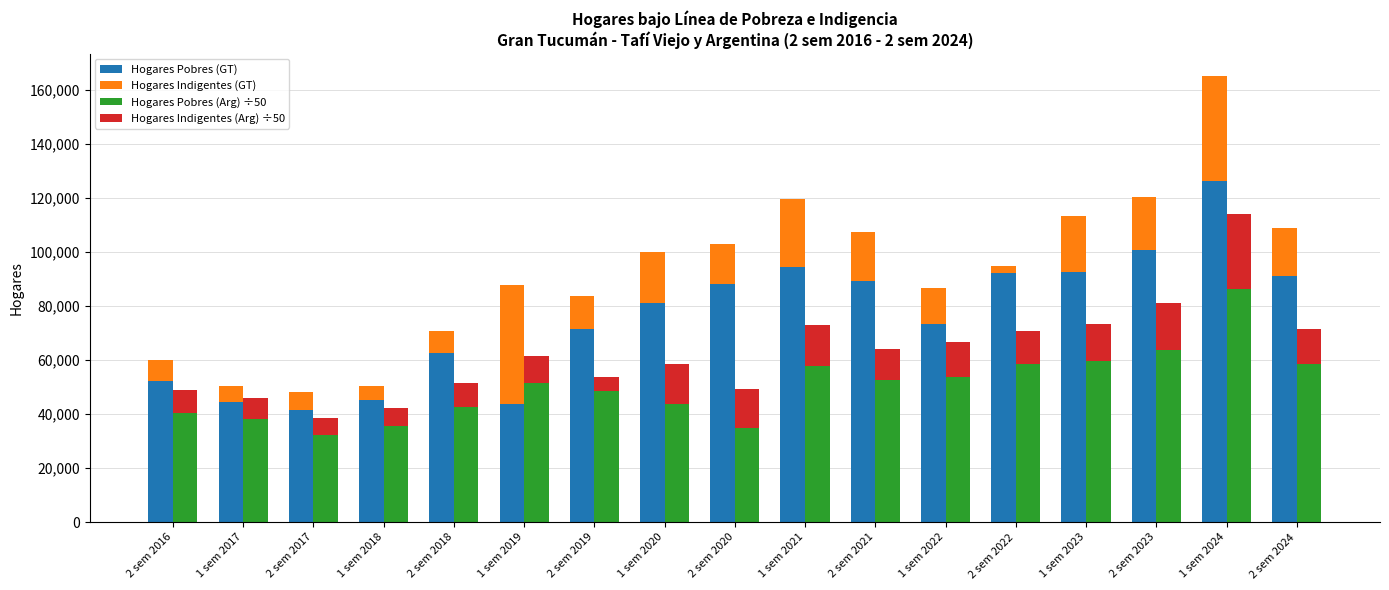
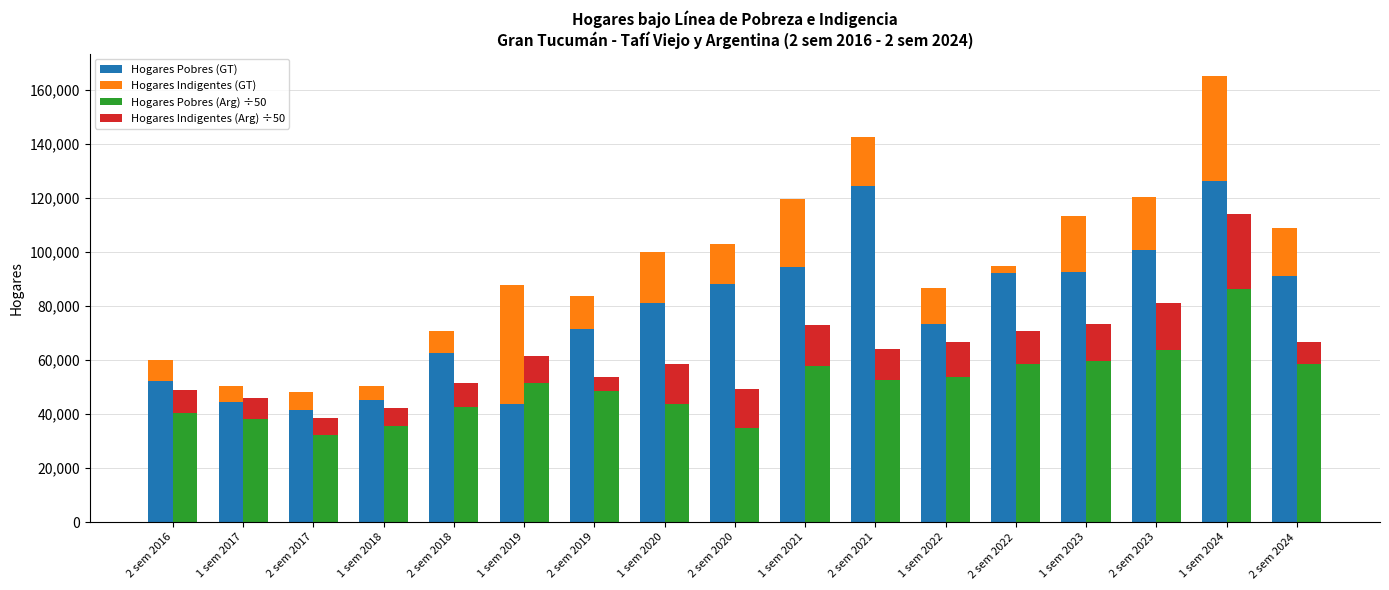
  {
    "Hogares Pobres (GT)": {
      "2 sem 2016": "52,000",
      "1 sem 2017": "45,000",
      "2 sem 2017": "42,000",
      "1 sem 2018": "45,000",
      "2 sem 2018": "63,000",
      "1 sem 2019": "44,000",
      "2 sem 2019": "72,000",
      "1 sem 2020": "81,000",
      "2 sem 2020": "88,000",
      "1 sem 2021": "95,000",
-     "2 sem 2021": "89,000",
+     "2 sem 2021": "124,000",
      "1 sem 2022": "74,000",
      "2 sem 2022": "92,000",
      "1 sem 2023": "93,000",
      "2 sem 2023": "101,000",
      "1 sem 2024": "126,000",
      "2 sem 2024": "91,000"
    },
    "Hogares Indigentes (GT)": {
      "2 sem 2016": "8,000",
      "1 sem 2017": "6,000",
      "2 sem 2017": "7,000",
      "1 sem 2018": "5,000",
      "2 sem 2018": "8,000",
      "1 sem 2019": "44,000",
      "2 sem 2019": "12,000",
      "1 sem 2020": "19,000",
      "2 sem 2020": "15,000",
      "1 sem 2021": "25,000",
      "2 sem 2021": "18,000",
      "1 sem 2022": "13,000",
      "2 sem 2022": "3,000",
      "1 sem 2023": "21,000",
      "2 sem 2023": "20,000",
      "1 sem 2024": "39,000",
      "2 sem 2024": "18,000"
    },
    "Hogares Pobres (Arg) ÷50": {
      "2 sem 2016": "40,000",
      "1 sem 2017": "38,000",
      "2 sem 2017": "32,000",
      "1 sem 2018": "36,000",
      "2 sem 2018": "43,000",
      "1 sem 2019": "51,000",
      "2 sem 2019": "48,000",
      "1 sem 2020": "44,000",
      "2 sem 2020": "35,000",
      "1 sem 2021": "58,000",
      "2 sem 2021": "53,000",
      "1 sem 2022": "54,000",
      "2 sem 2022": "59,000",
      "1 sem 2023": "60,000",
      "2 sem 2023": "64,000",
      "1 sem 2024": "86,000",
      "2 sem 2024": "58,000"
    },
    "Hogares Indigentes (Arg) ÷50": {
      "2 sem 2016": "9,000",
      "1 sem 2017": "8,000",
      "2 sem 2017": "6,000",
      "1 sem 2018": "7,000",
      "2 sem 2018": "9,000",
      "1 sem 2019": "10,000",
      "2 sem 2019": "5,000",
      "1 sem 2020": "15,000",
      "2 sem 2020": "14,000",
      "1 sem 2021": "15,000",
      "2 sem 2021": "12,000",
      "1 sem 2022": "13,000",
      "2 sem 2022": "12,000",
      "1 sem 2023": "14,000",
      "2 sem 2023": "17,000",
      "1 sem 2024": "28,000",
-     "2 sem 2024": "13,000"
+     "2 sem 2024": "8,000"
    }
  }
